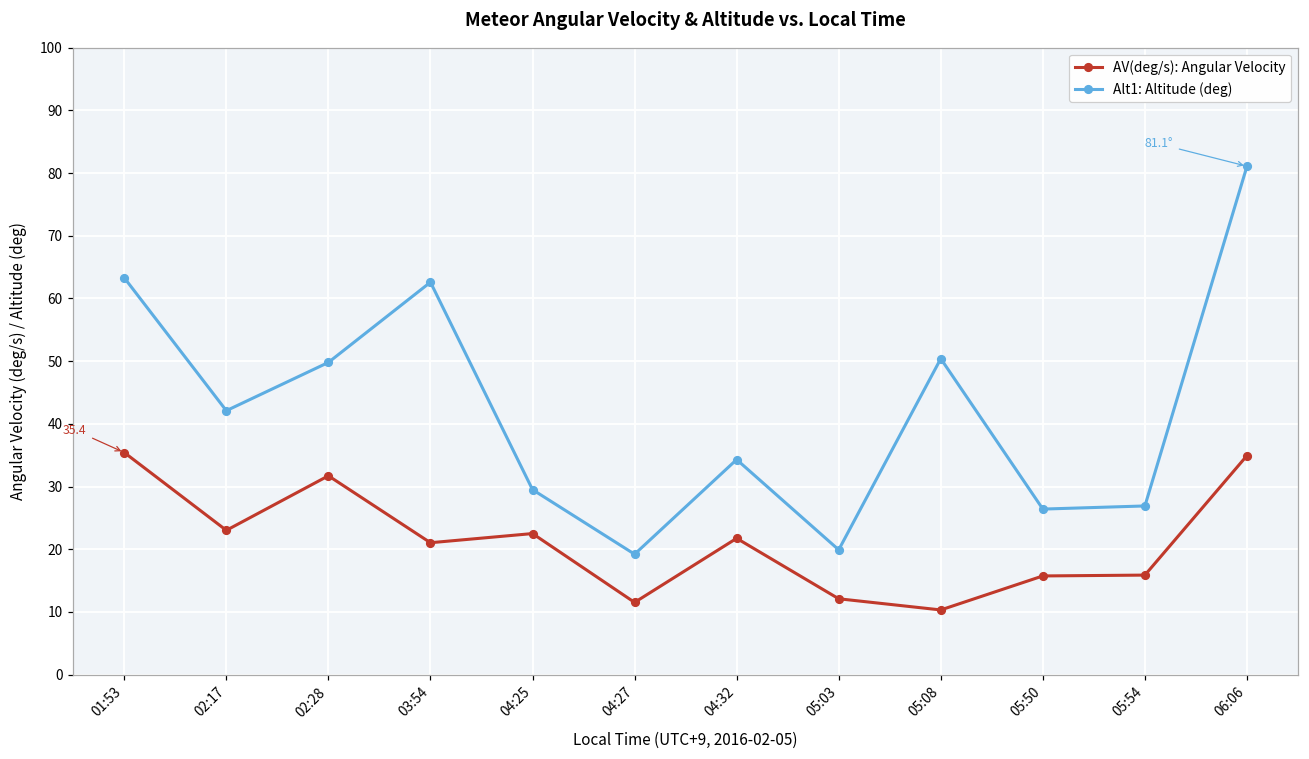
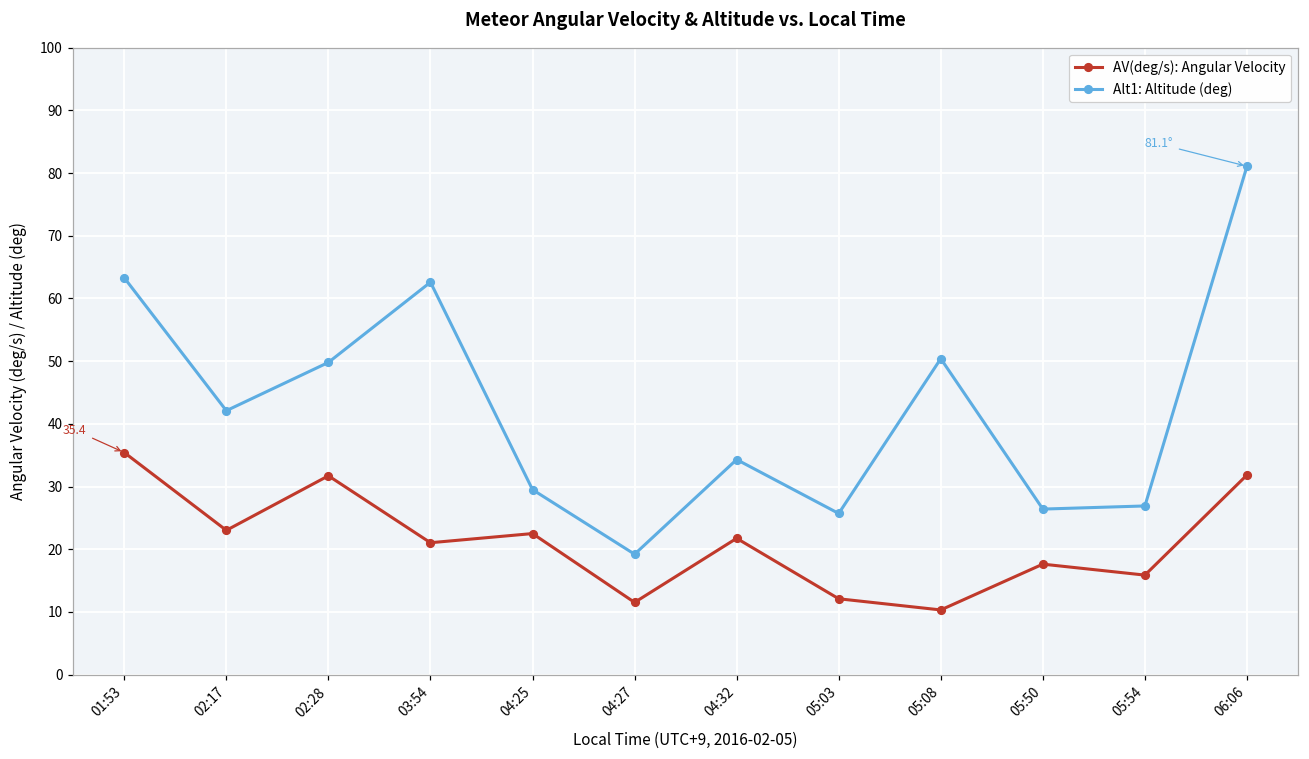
  {
    "AV(deg/s): Angular Velocity": {
      "02:17": 23,
      "02:28": 32,
      "03:54": 21,
      "04:25": 22,
      "04:27": 12,
      "04:32": 22,
      "05:03": 12,
      "05:08": 10,
-     "05:50": 16,
+     "05:50": 18,
      "05:54": 16,
-     "06:06": 35
+     "06:06": 32
    },
    "Alt1: Altitude (deg)": {
      "01:53": 63,
      "02:17": 42,
      "02:28": 50,
      "03:54": 63,
      "04:25": 30,
      "04:27": 19,
      "04:32": 34,
-     "05:03": 20,
+     "05:03": 26,
      "05:08": 50,
      "05:50": 26,
      "05:54": 27
    }
  }
